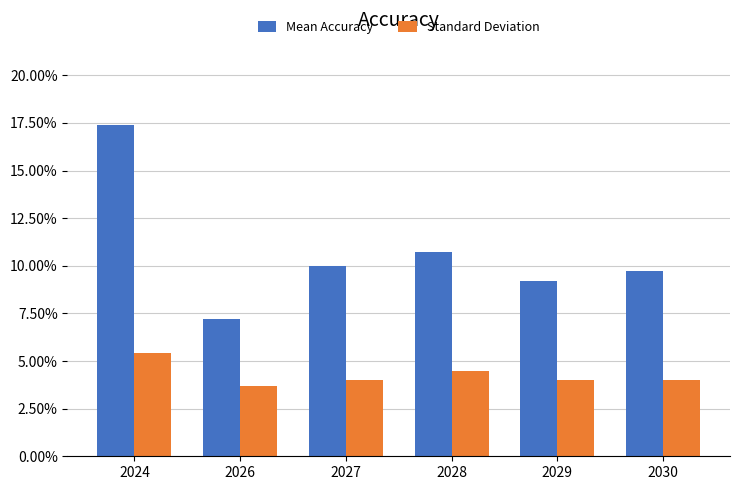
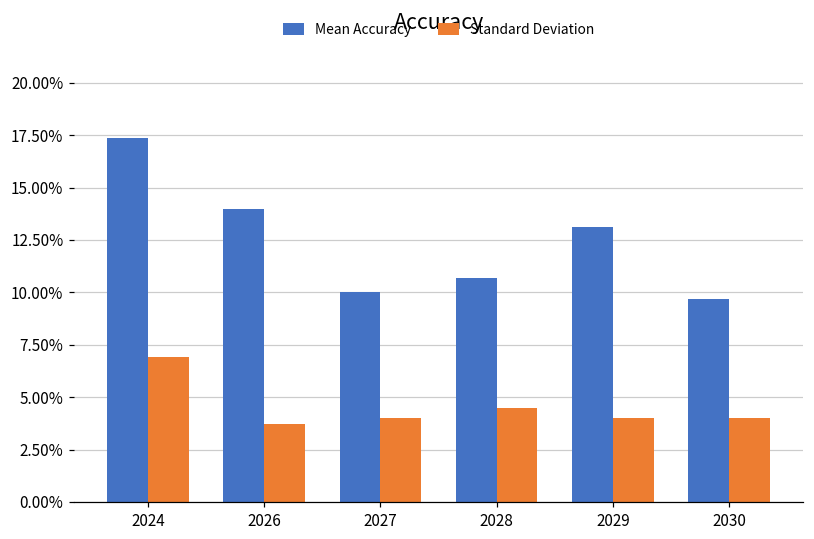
  {
    "Mean Accuracy": {
      "2024": "17.4%",
-     "2026": "7.2%",
+     "2026": "14.0%",
      "2027": "10.0%",
      "2028": "10.7%",
-     "2029": "9.2%",
+     "2029": "13.1%",
      "2030": "9.7%"
    },
    "Standard Deviation": {
-     "2024": "5.4%",
+     "2024": "6.9%",
      "2026": "3.7%",
      "2027": "4.0%",
      "2028": "4.5%",
      "2029": "4.0%",
      "2030": "4.0%"
    }
  }
